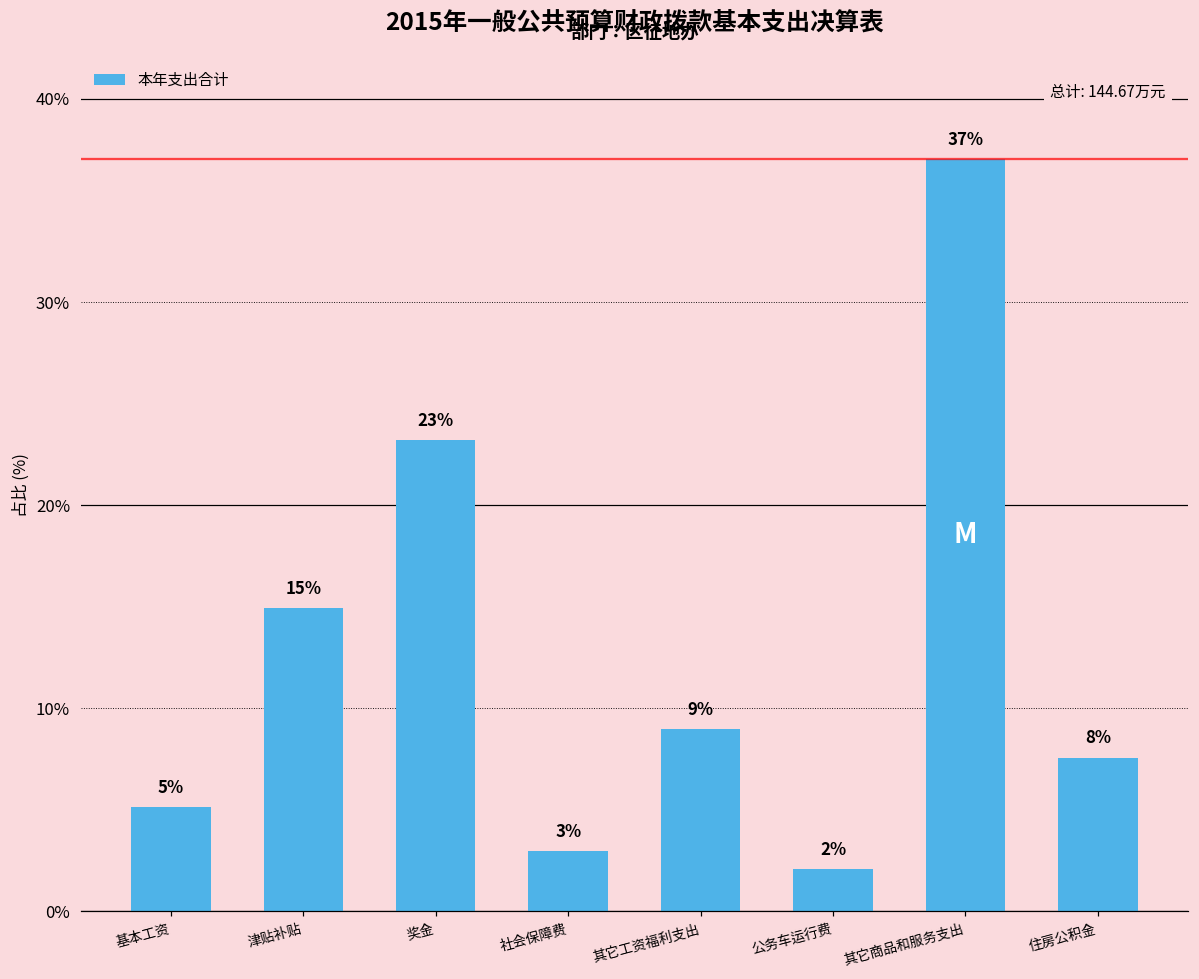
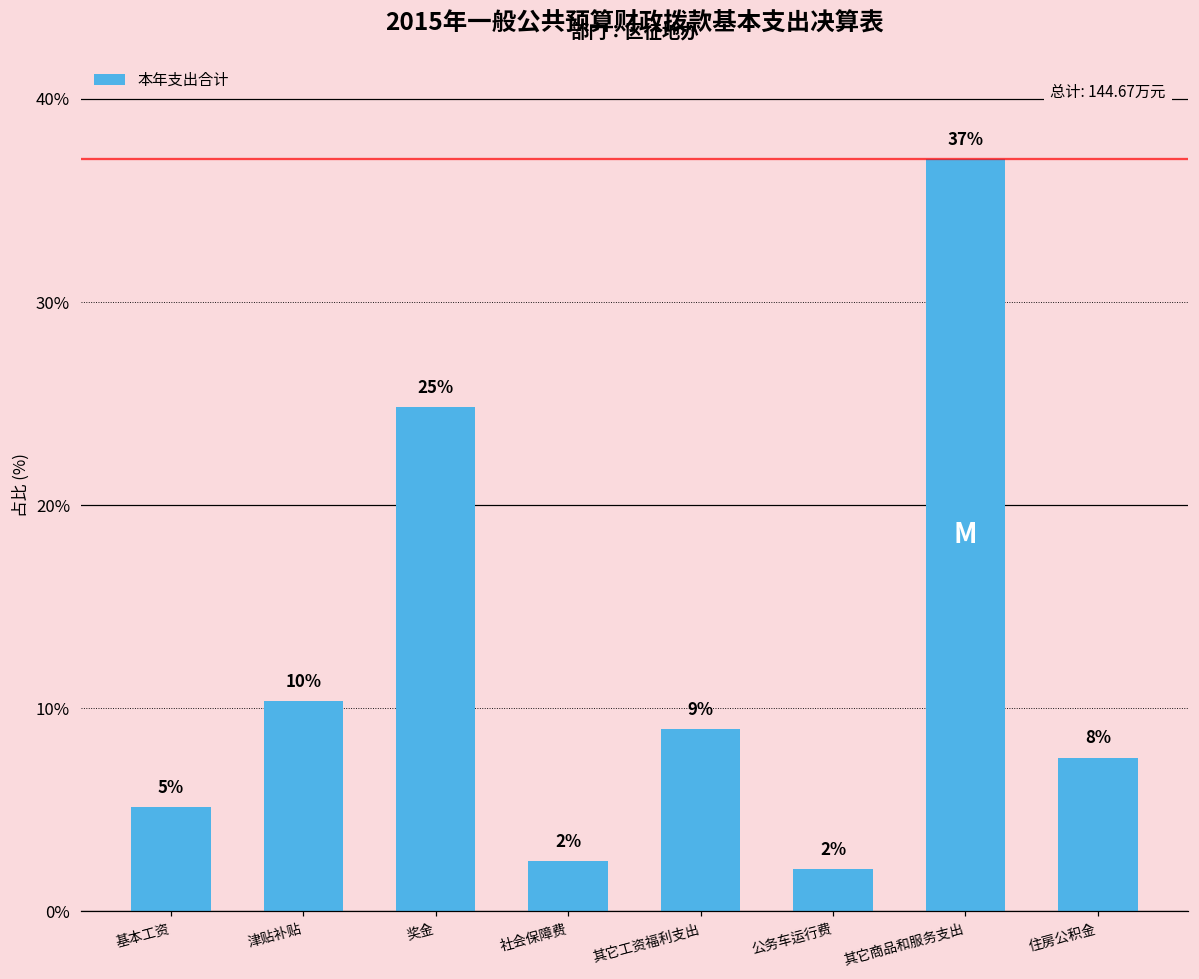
  {
    "基本工资": "5%",
-   "津贴补贴": "15%",
-   "奖金": "23%",
-   "社会保障费": "3%",
+   "津贴补贴": "10%",
+   "奖金": "25%",
+   "社会保障费": "2%",
    "其它工资福利支出": "9%",
    "公务车运行费": "2%",
    "其它商品和服务支出": "37%",
    "住房公积金": "8%"
  }
